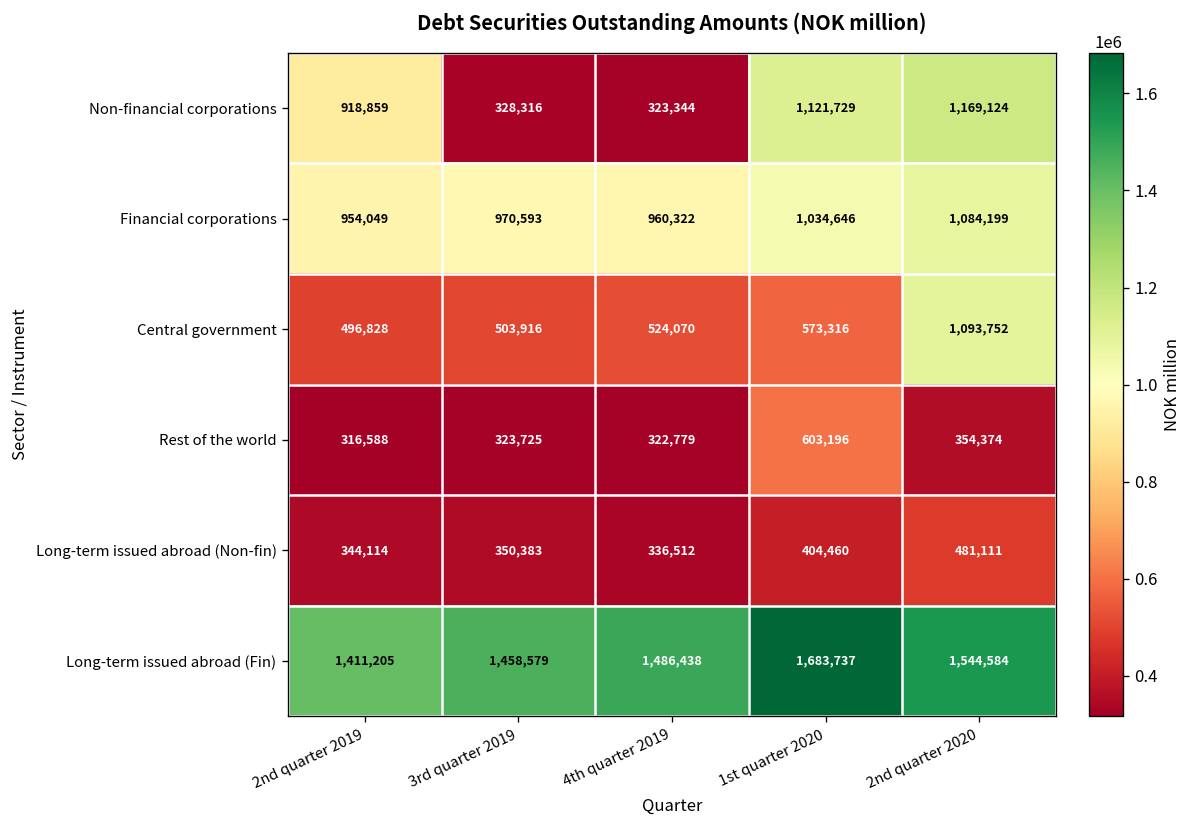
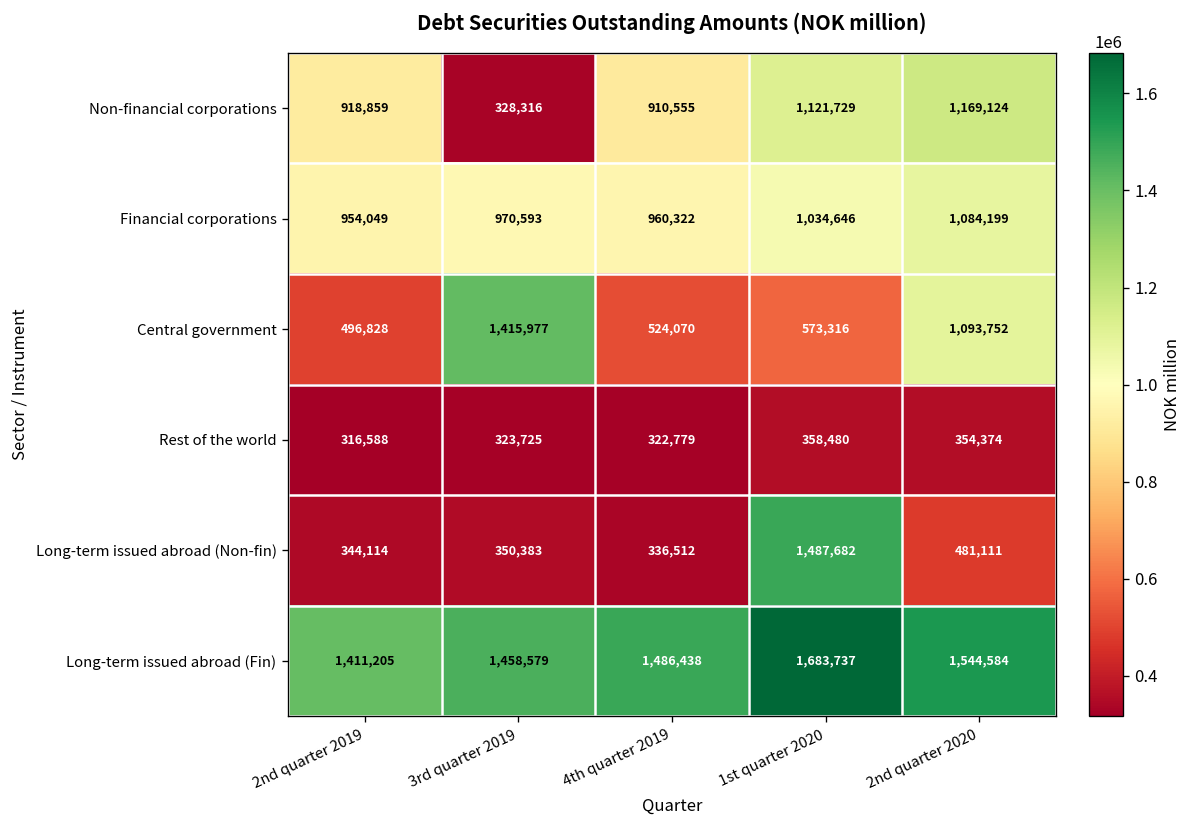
  {
    "Non-financial corporations": {
      "2nd quarter 2019": "918,859",
      "3rd quarter 2019": "328,316",
-     "4th quarter 2019": "323,344",
+     "4th quarter 2019": "910,555",
      "1st quarter 2020": "1,121,729",
      "2nd quarter 2020": "1,169,124"
    },
    "Financial corporations": {
      "2nd quarter 2019": "954,049",
      "3rd quarter 2019": "970,593",
      "4th quarter 2019": "960,322",
      "1st quarter 2020": "1,034,646",
      "2nd quarter 2020": "1,084,199"
    },
    "Central government": {
      "2nd quarter 2019": "496,828",
-     "3rd quarter 2019": "503,916",
+     "3rd quarter 2019": "1,415,977",
      "4th quarter 2019": "524,070",
      "1st quarter 2020": "573,316",
      "2nd quarter 2020": "1,093,752"
    },
    "Rest of the world": {
      "2nd quarter 2019": "316,588",
      "3rd quarter 2019": "323,725",
      "4th quarter 2019": "322,779",
-     "1st quarter 2020": "603,196",
+     "1st quarter 2020": "358,480",
      "2nd quarter 2020": "354,374"
    },
    "Long-term issued abroad (Non-fin)": {
      "2nd quarter 2019": "344,114",
      "3rd quarter 2019": "350,383",
      "4th quarter 2019": "336,512",
-     "1st quarter 2020": "404,460",
+     "1st quarter 2020": "1,487,682",
      "2nd quarter 2020": "481,111"
    },
    "Long-term issued abroad (Fin)": {
      "2nd quarter 2019": "1,411,205",
      "3rd quarter 2019": "1,458,579",
      "4th quarter 2019": "1,486,438",
      "1st quarter 2020": "1,683,737",
      "2nd quarter 2020": "1,544,584"
    }
  }
